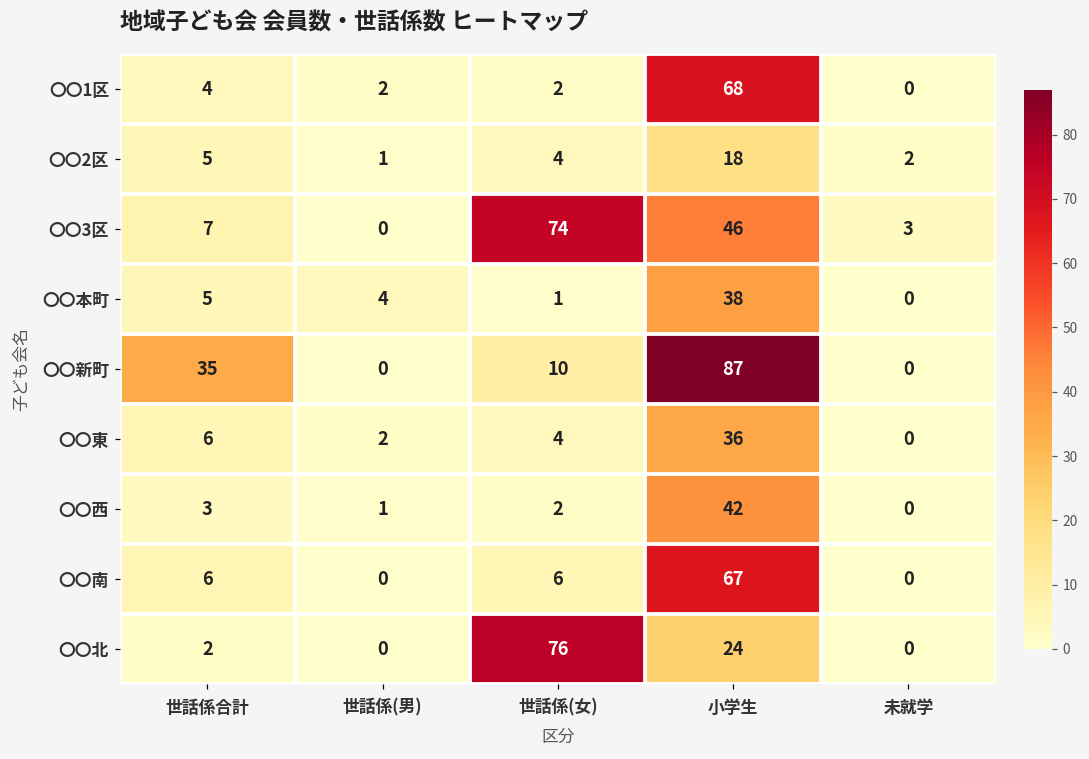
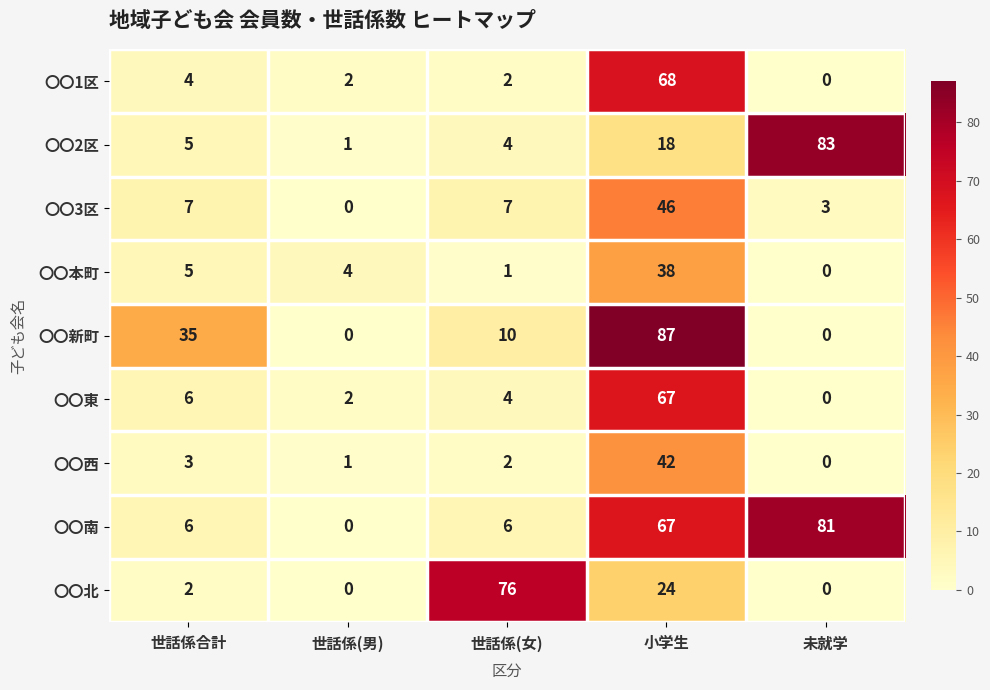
  {
    "〇〇1区": {
      "世話係合計": 4,
      "世話係(男)": 2,
      "世話係(女)": 2,
      "小学生": 68,
      "未就学": 0
    },
    "〇〇2区": {
      "世話係合計": 5,
      "世話係(男)": 1,
      "世話係(女)": 4,
      "小学生": 18,
-     "未就学": 2
+     "未就学": 83
    },
    "〇〇3区": {
      "世話係合計": 7,
      "世話係(男)": 0,
-     "世話係(女)": 74,
+     "世話係(女)": 7,
      "小学生": 46,
      "未就学": 3
    },
    "〇〇本町": {
      "世話係合計": 5,
      "世話係(男)": 4,
      "世話係(女)": 1,
      "小学生": 38,
      "未就学": 0
    },
    "〇〇新町": {
      "世話係合計": 35,
      "世話係(男)": 0,
      "世話係(女)": 10,
      "小学生": 87,
      "未就学": 0
    },
    "〇〇東": {
      "世話係合計": 6,
      "世話係(男)": 2,
      "世話係(女)": 4,
-     "小学生": 36,
+     "小学生": 67,
      "未就学": 0
    },
    "〇〇西": {
      "世話係合計": 3,
      "世話係(男)": 1,
      "世話係(女)": 2,
      "小学生": 42,
      "未就学": 0
    },
    "〇〇南": {
      "世話係合計": 6,
      "世話係(男)": 0,
      "世話係(女)": 6,
      "小学生": 67,
-     "未就学": 0
+     "未就学": 81
    },
    "〇〇北": {
      "世話係合計": 2,
      "世話係(男)": 0,
      "世話係(女)": 76,
      "小学生": 24,
      "未就学": 0
    }
  }
